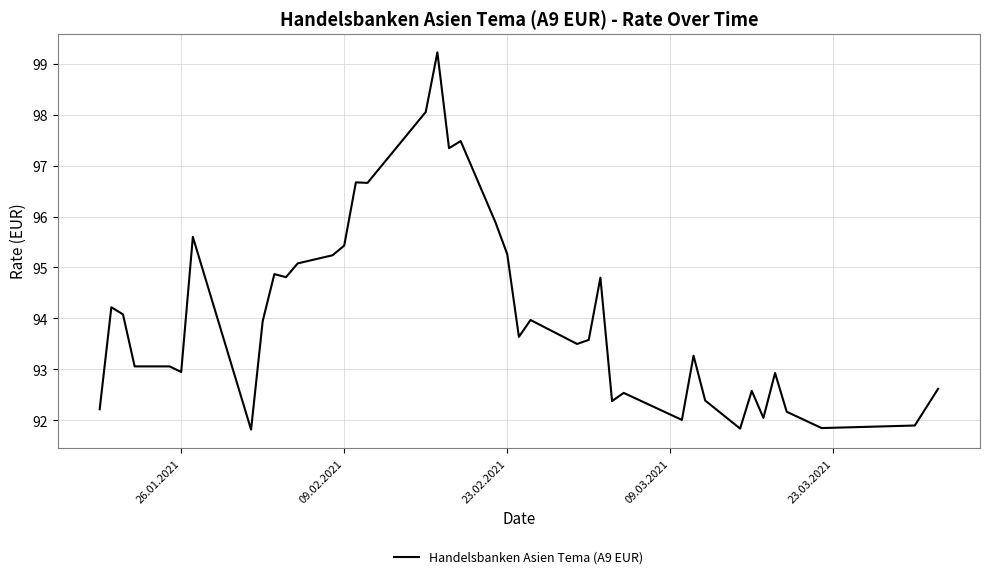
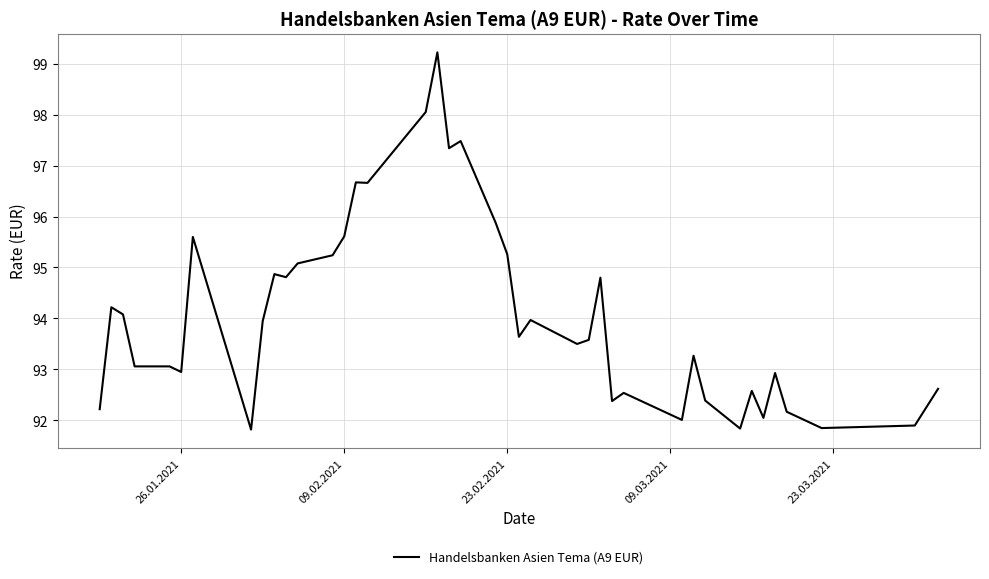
  {
    "26.01.2021": 93.0,
-   "09.02.2021": 95.4,
+   "09.02.2021": 95.6,
    "23.02.2021": 95.3
  }
